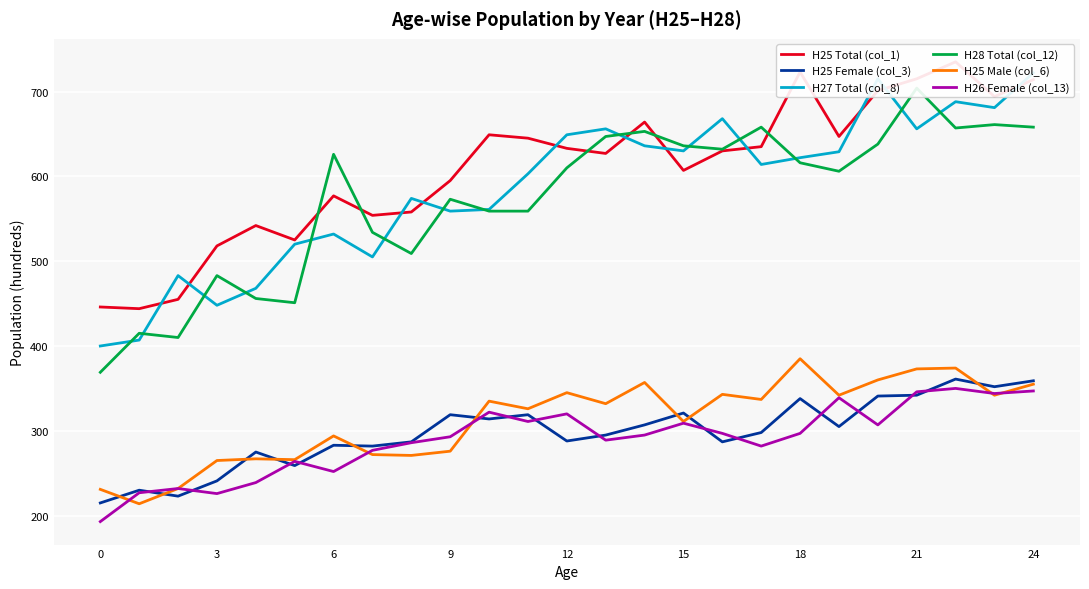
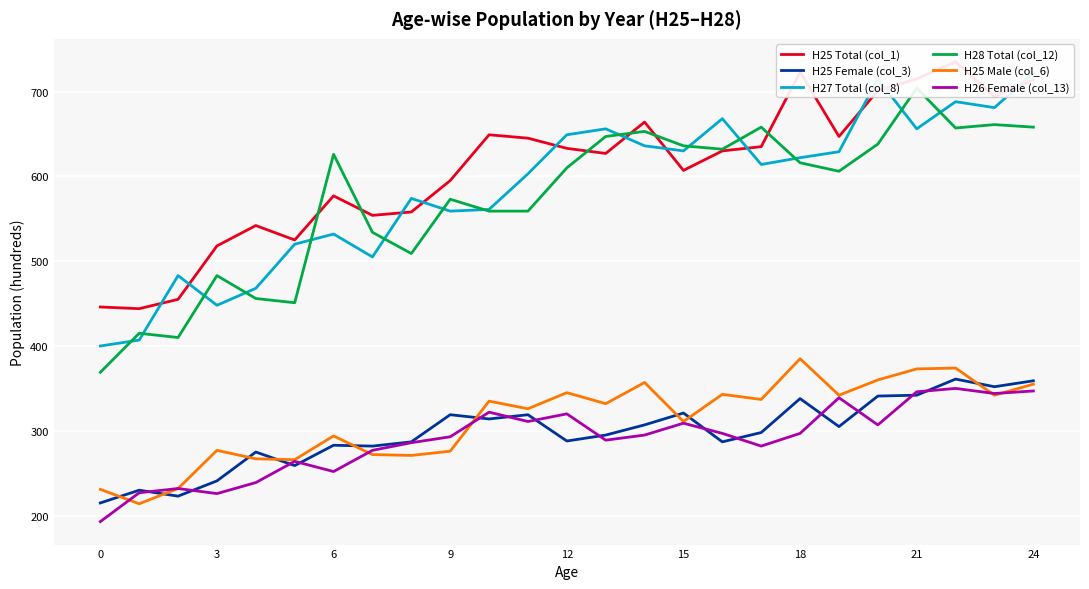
  {
    "H25 Total (col_1)": {
      "0": 450,
      "3": 520,
      "6": 580,
      "9": 600,
      "12": 630,
      "15": 610
    },
    "H25 Female (col_3)": {
      "0": 220,
      "3": 240,
      "6": 280,
      "9": 320,
      "12": 290,
      "15": 320,
      "18": 340,
      "21": 340,
      "24": 360
    },
    "H27 Total (col_8)": {
      "0": 400,
      "3": 450,
      "6": 530,
      "9": 560,
      "12": 650,
      "15": 630,
      "18": 620,
      "21": 660
    },
    "H28 Total (col_12)": {
      "0": 370,
      "3": 480,
      "6": 630,
      "9": 570,
      "12": 610,
      "15": 640,
      "18": 620,
      "24": 660
    },
    "H25 Male (col_6)": {
      "0": 230,
-     "3": 270,
+     "3": 280,
      "6": 290,
      "9": 280,
      "12": 350,
      "18": 390,
      "21": 370,
      "24": 360
    },
    "H26 Female (col_13)": {
      "0": 190,
      "3": 230,
      "6": 250,
      "9": 290,
      "12": 320,
      "18": 300,
      "21": 350,
      "24": 350
    }
  }
